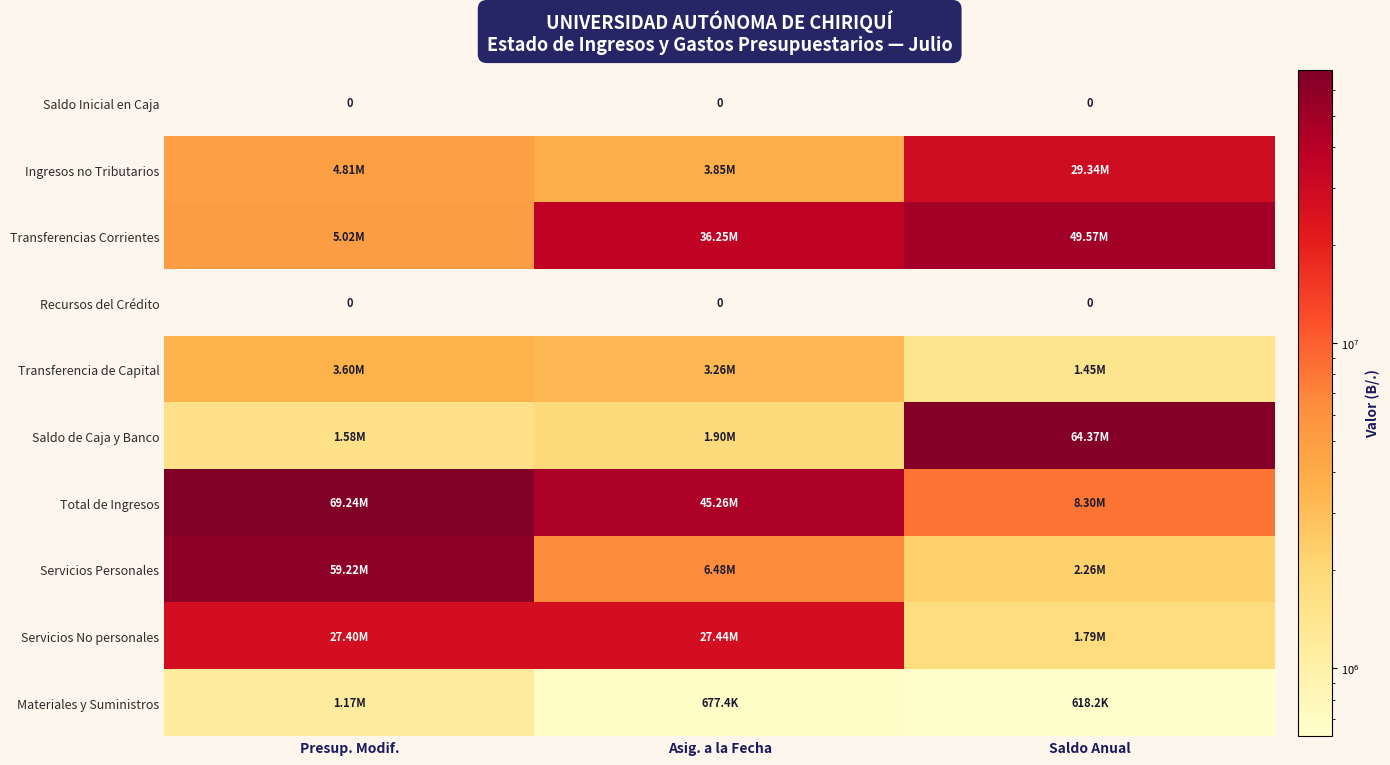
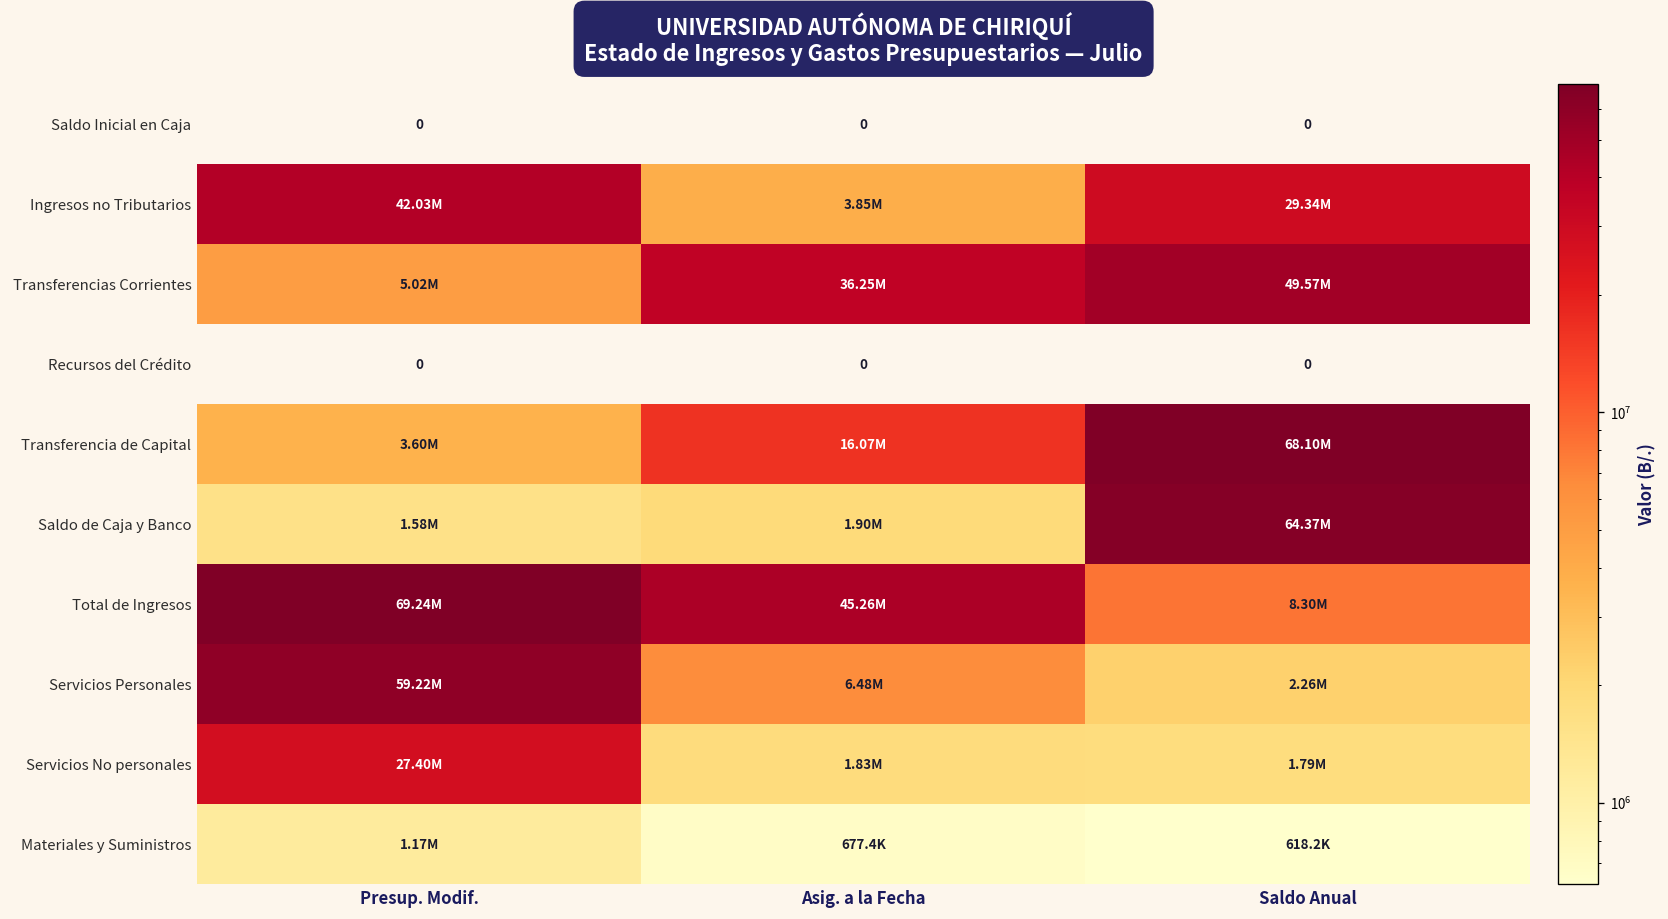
  {
    "Saldo Inicial en Caja": {
      "Presup. Modif.": "0",
      "Asig. a la Fecha": "0",
      "Saldo Anual": "0"
    },
    "Ingresos no Tributarios": {
-     "Presup. Modif.": "4.81M",
+     "Presup. Modif.": "42.03M",
      "Asig. a la Fecha": "3.85M",
      "Saldo Anual": "29.34M"
    },
    "Transferencias Corrientes": {
      "Presup. Modif.": "5.02M",
      "Asig. a la Fecha": "36.25M",
      "Saldo Anual": "49.57M"
    },
    "Recursos del Crédito": {
      "Presup. Modif.": "0",
      "Asig. a la Fecha": "0",
      "Saldo Anual": "0"
    },
    "Transferencia de Capital": {
      "Presup. Modif.": "3.60M",
-     "Asig. a la Fecha": "3.26M",
-     "Saldo Anual": "1.45M"
+     "Asig. a la Fecha": "16.07M",
+     "Saldo Anual": "68.10M"
    },
    "Saldo de Caja y Banco": {
      "Presup. Modif.": "1.58M",
      "Asig. a la Fecha": "1.90M",
      "Saldo Anual": "64.37M"
    },
    "Total de Ingresos": {
      "Presup. Modif.": "69.24M",
      "Asig. a la Fecha": "45.26M",
      "Saldo Anual": "8.30M"
    },
    "Servicios Personales": {
      "Presup. Modif.": "59.22M",
      "Asig. a la Fecha": "6.48M",
      "Saldo Anual": "2.26M"
    },
    "Servicios No personales": {
      "Presup. Modif.": "27.40M",
-     "Asig. a la Fecha": "27.44M",
+     "Asig. a la Fecha": "1.83M",
      "Saldo Anual": "1.79M"
    },
    "Materiales y Suministros": {
      "Presup. Modif.": "1.17M",
      "Asig. a la Fecha": "677.4K",
      "Saldo Anual": "618.2K"
    }
  }
